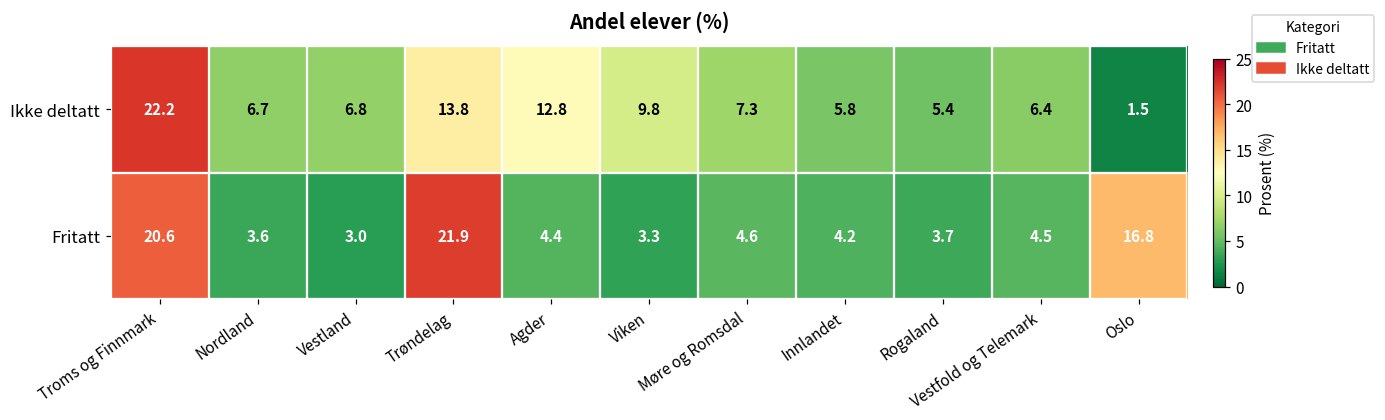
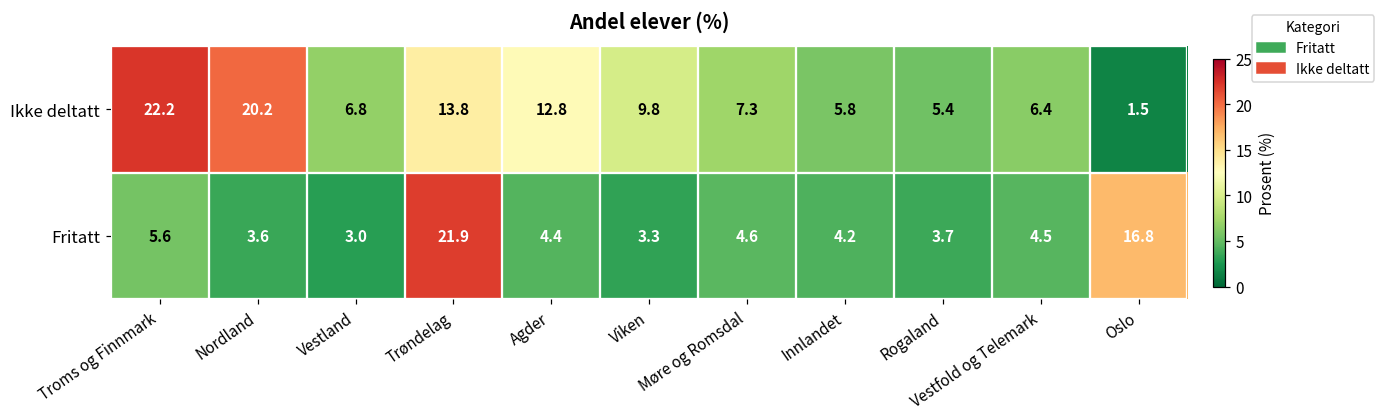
  {
    "Ikke deltatt": {
      "Troms og Finnmark": 22.2,
-     "Nordland": 6.7,
+     "Nordland": 20.2,
      "Vestland": 6.8,
      "Trøndelag": 13.8,
      "Agder": 12.8,
      "Viken": 9.8,
      "Møre og Romsdal": 7.3,
      "Innlandet": 5.8,
      "Rogaland": 5.4,
      "Vestfold og Telemark": 6.4,
      "Oslo": 1.5
    },
    "Fritatt": {
-     "Troms og Finnmark": 20.6,
+     "Troms og Finnmark": 5.6,
      "Nordland": 3.6,
      "Vestland": 3.0,
      "Trøndelag": 21.9,
      "Agder": 4.4,
      "Viken": 3.3,
      "Møre og Romsdal": 4.6,
      "Innlandet": 4.2,
      "Rogaland": 3.7,
      "Vestfold og Telemark": 4.5,
      "Oslo": 16.8
    }
  }
